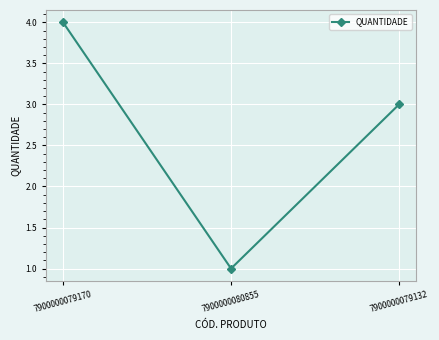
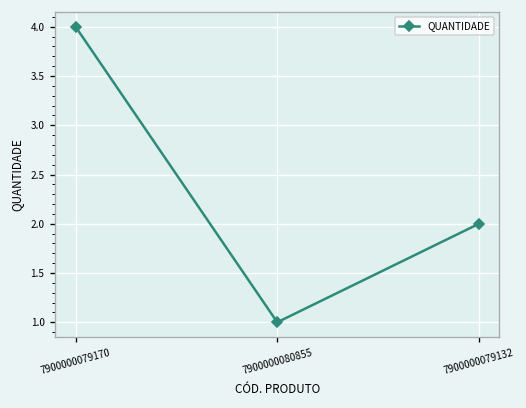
  {
    "7900000079170": 4,
    "7900000080855": 1,
-   "7900000079132": 3
+   "7900000079132": 2
  }
